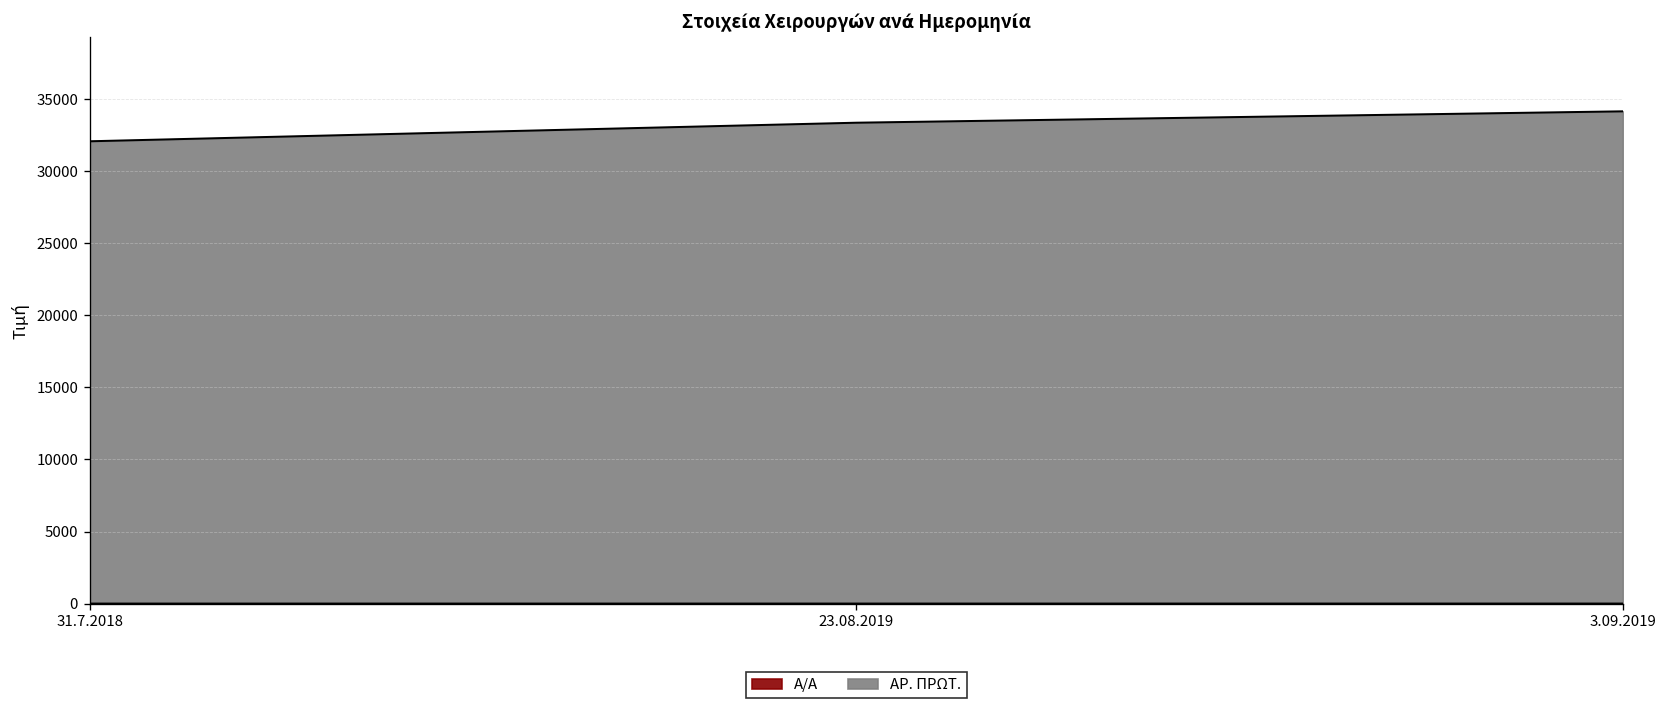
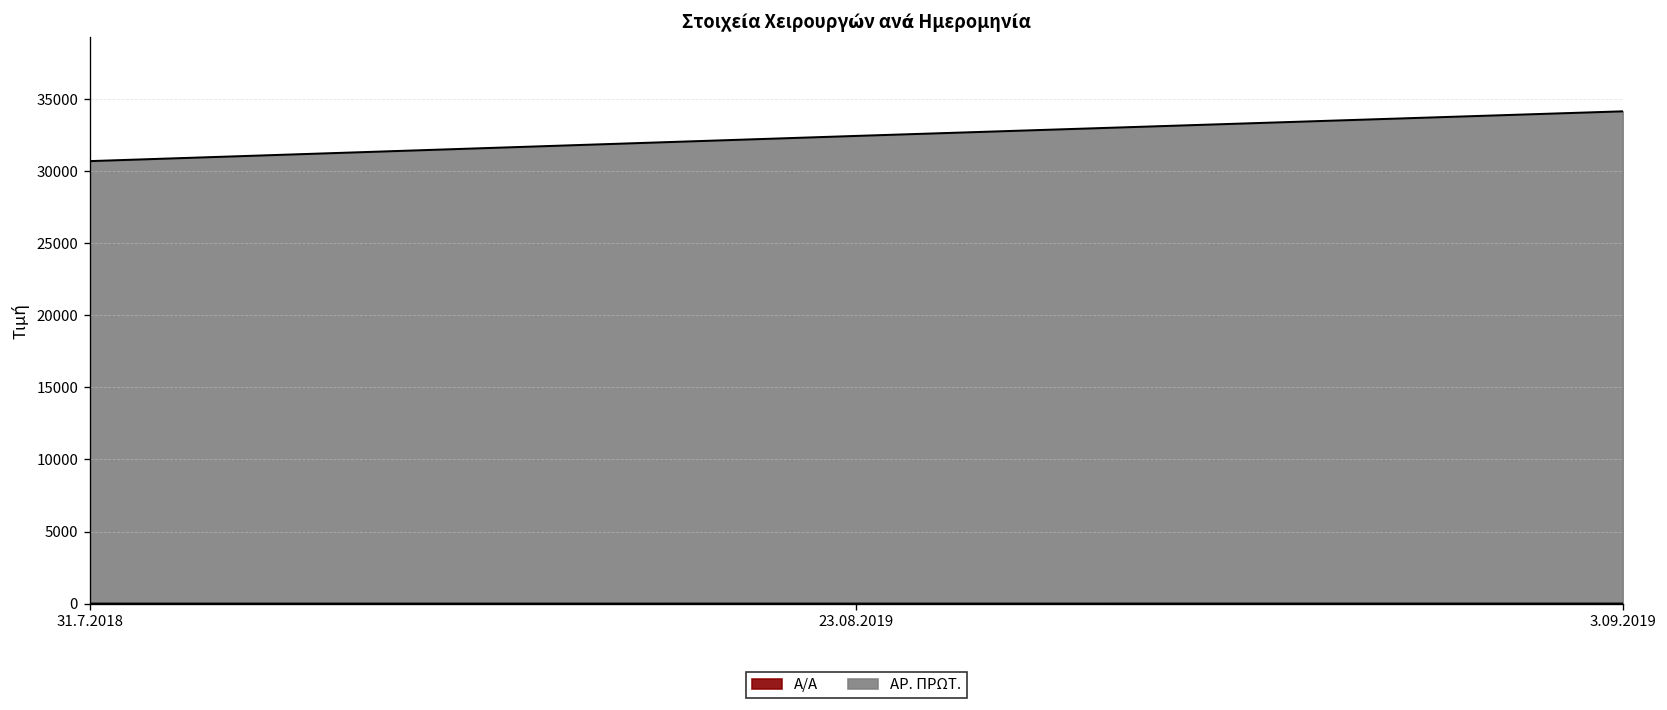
  {
    "Α/Α": {
      "31.7.2018": 0,
      "23.08.2019": 0,
      "3.09.2019": 0
    },
    "ΑΡ. ΠΡΩΤ.": {
-     "31.7.2018": 32100,
-     "23.08.2019": 33400,
+     "31.7.2018": 30700,
+     "23.08.2019": 32400,
      "3.09.2019": 34100
    }
  }
